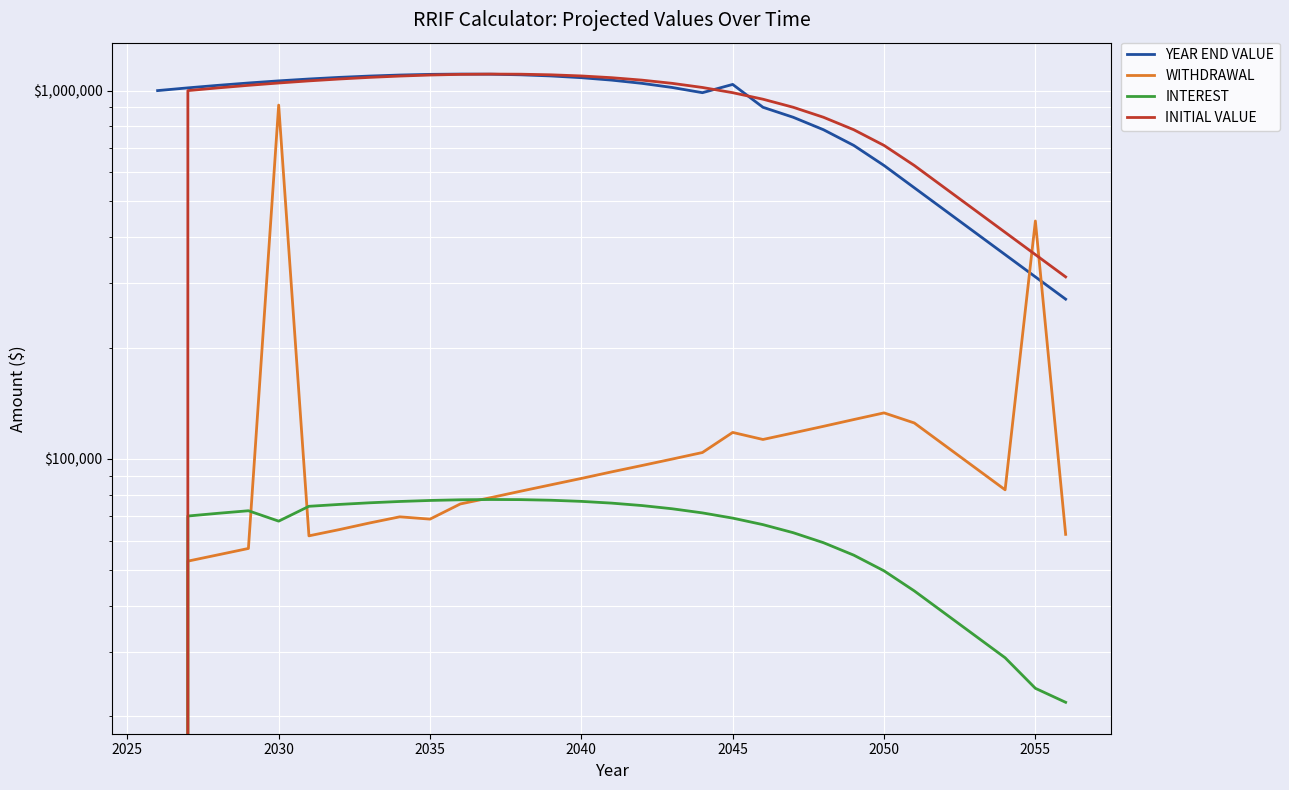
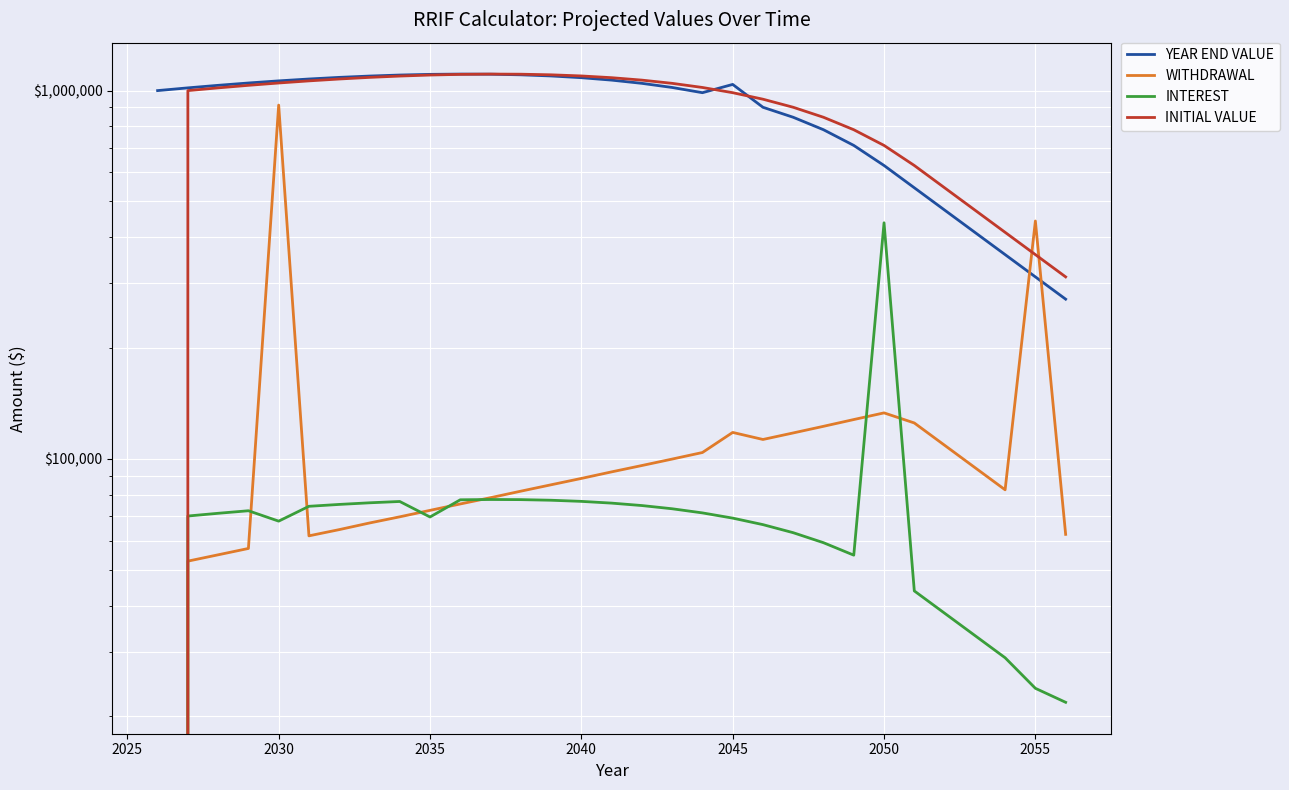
  {
    "YEAR END VALUE": {
      "2045": "$1,040,000",
      "2050": "$630,000",
      "2055": "$310,000"
    },
    "WITHDRAWAL": {
      "2030": "$910,000",
-     "2035": "$69,000",
+     "2035": "$73,000",
      "2040": "$89,000",
      "2045": "$118,000",
      "2050": "$133,000",
      "2055": "$440,000"
    },
    "INTEREST": {
      "2030": "$68,000",
-     "2035": "$77,000",
+     "2035": "$70,000",
      "2040": "$77,000",
      "2045": "$69,000",
-     "2050": "$50,000",
+     "2050": "$440,000",
      "2055": "$24,000"
    },
    "INITIAL VALUE": {
      "2045": "$990,000",
      "2050": "$710,000",
      "2055": "$360,000"
    }
  }
